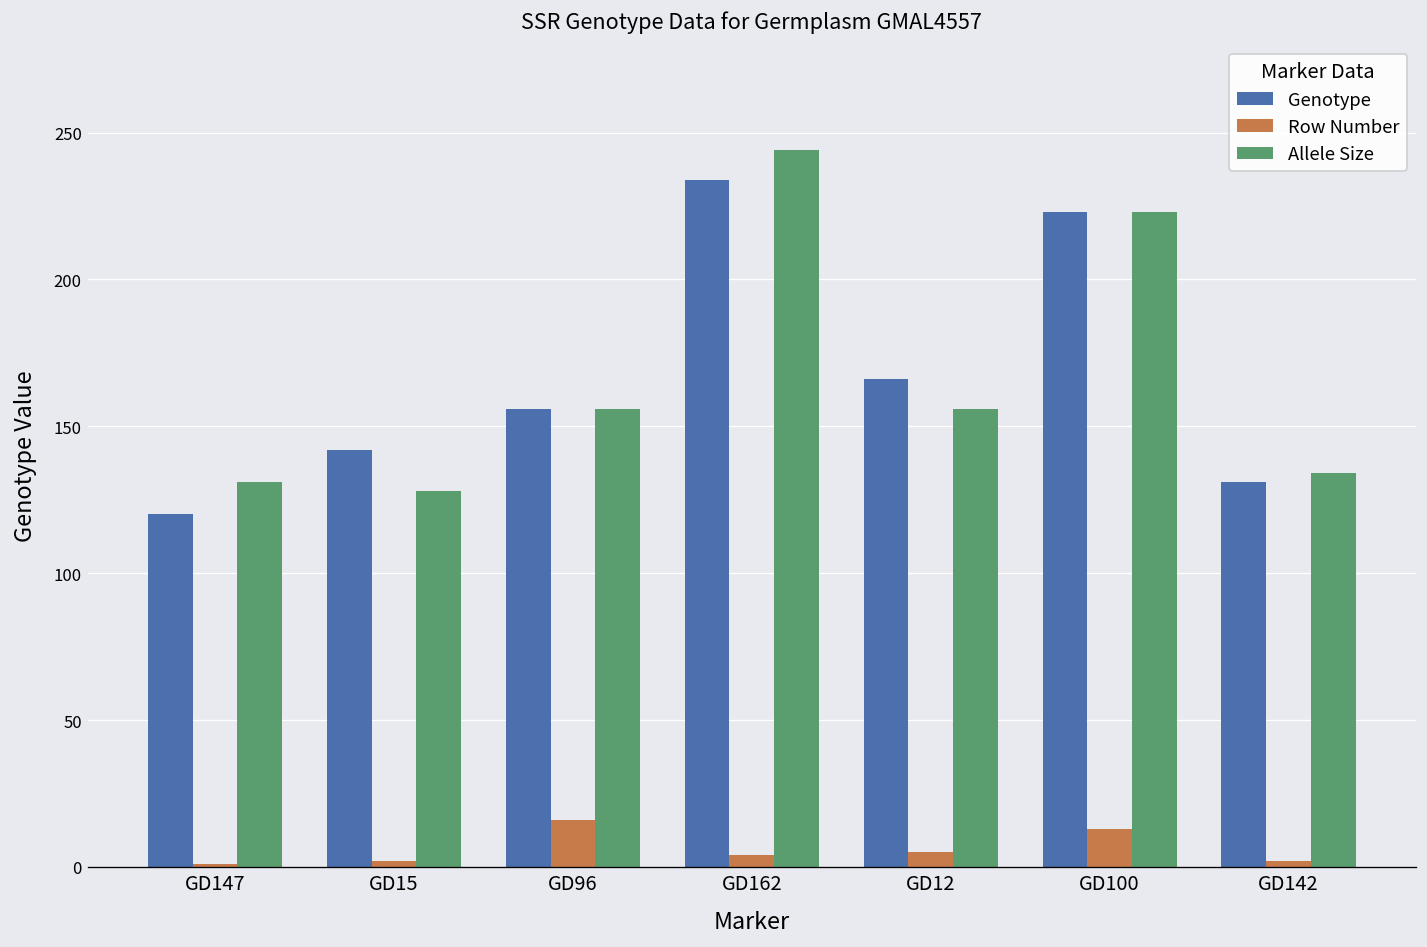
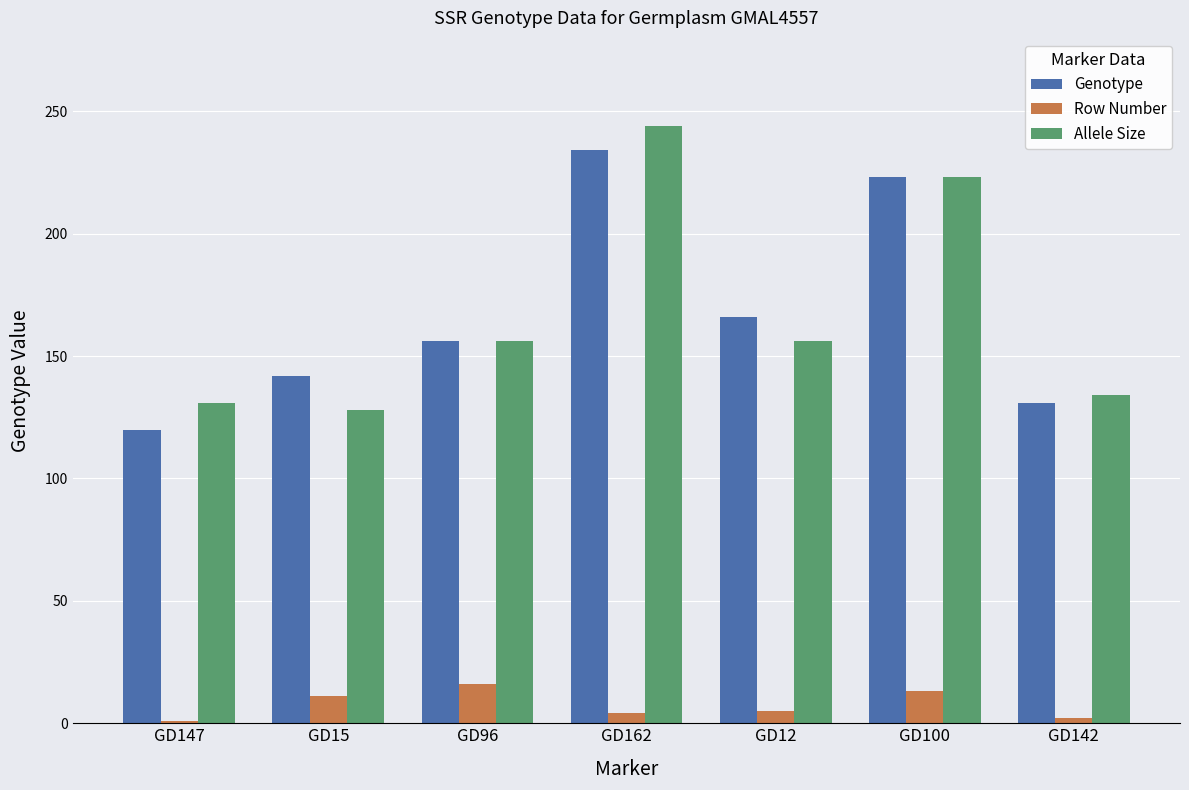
  {
    "Genotype": {
      "GD147": 120,
      "GD15": 142,
      "GD96": 156,
      "GD162": 234,
      "GD12": 166,
      "GD100": 223,
      "GD142": 131
    },
    "Row Number": {
-     "GD15": 2,
+     "GD15": 11,
      "GD96": 16,
      "GD162": 4,
      "GD12": 5,
      "GD100": 13,
      "GD142": 2
    },
    "Allele Size": {
      "GD147": 131,
      "GD15": 128,
      "GD96": 156,
      "GD162": 244,
      "GD12": 156,
      "GD100": 223,
      "GD142": 134
    }
  }
